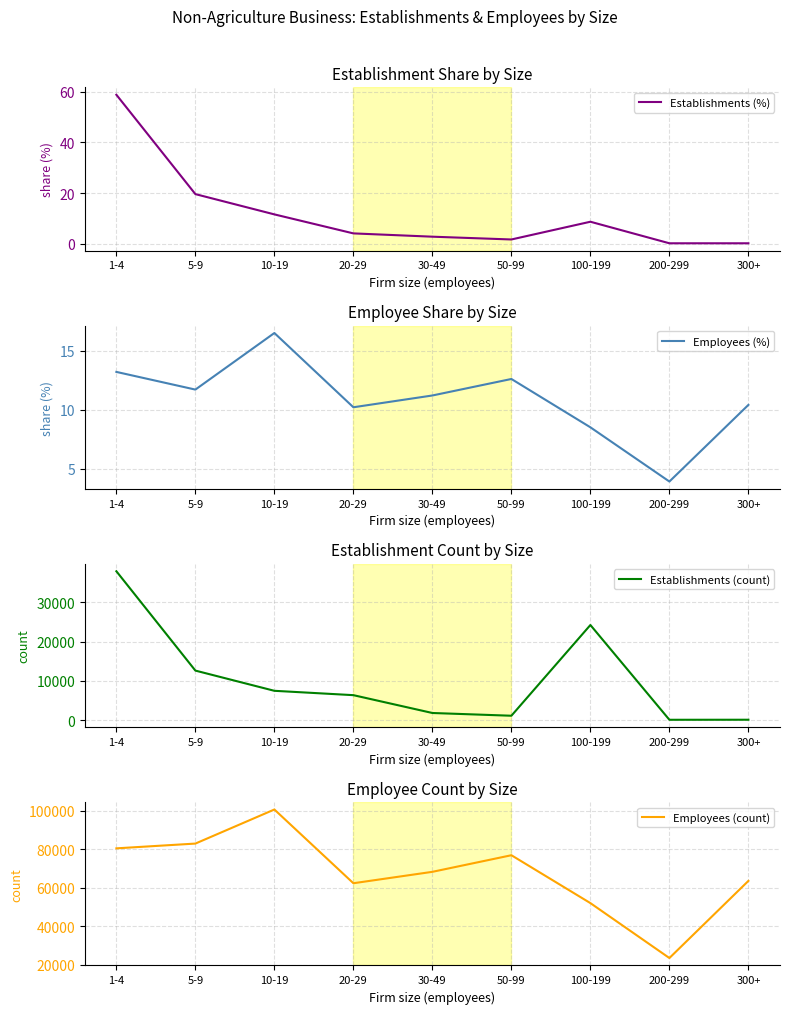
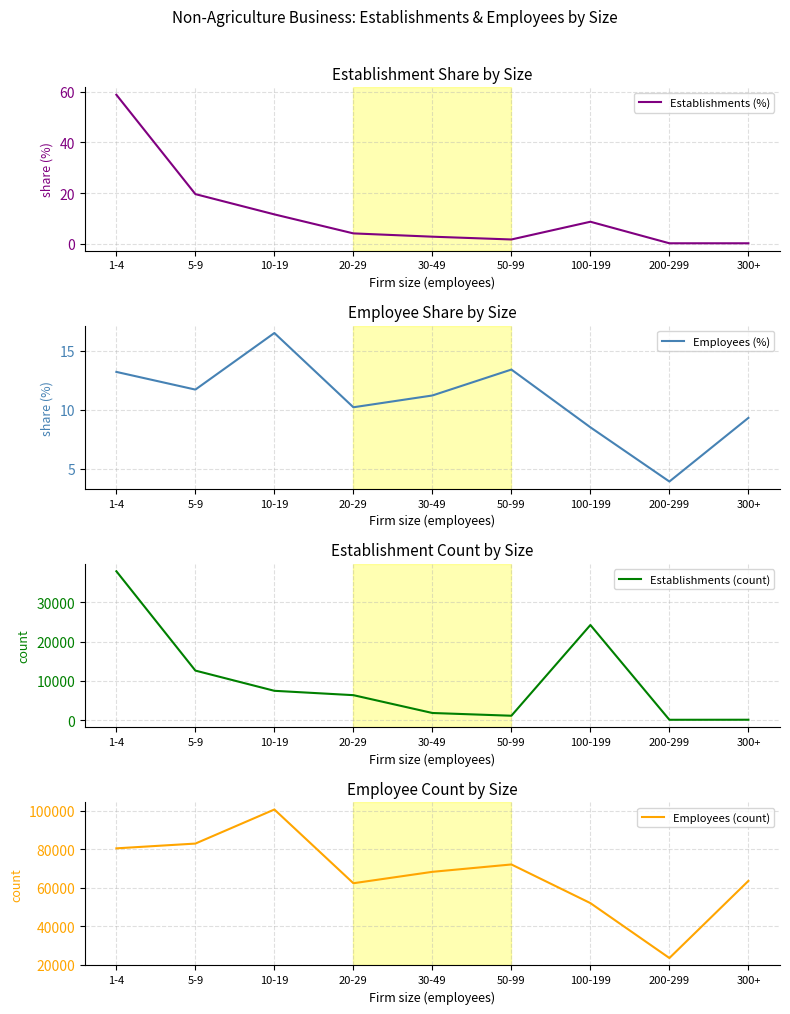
  {
    "Establishment Share by Size": {
      "1-4": 59,
      "5-9": 20,
      "10-19": 12,
      "20-29": 4,
      "30-49": 3,
      "50-99": 2,
      "100-199": 9,
      "200-299": 0,
      "300+": 0
    },
    "Employee Share by Size": {
      "1-4": 13.2,
      "5-9": 11.7,
      "10-19": 16.5,
      "20-29": 10.2,
      "30-49": 11.2,
-     "50-99": 12.6,
+     "50-99": 13.4,
      "100-199": 8.5,
      "200-299": 3.9,
-     "300+": 10.4
+     "300+": 9.3
    },
    "Establishment Count by Size": {
      "1-4": 38000,
      "5-9": 13000,
      "10-19": 7000,
      "20-29": 6000,
      "30-49": 2000,
      "50-99": 1000,
      "100-199": 24000,
      "200-299": 0,
      "300+": 0
    },
    "Employee Count by Size": {
      "1-4": 80000,
      "5-9": 83000,
      "10-19": 101000,
      "20-29": 62000,
      "30-49": 68000,
-     "50-99": 77000,
+     "50-99": 72000,
      "100-199": 52000,
      "200-299": 24000,
      "300+": 64000
    }
  }
